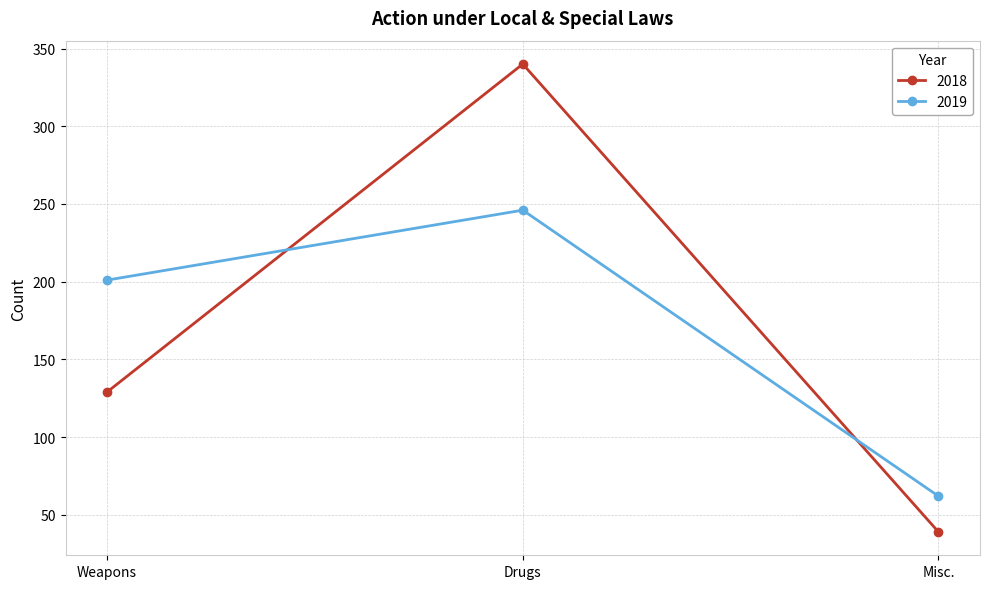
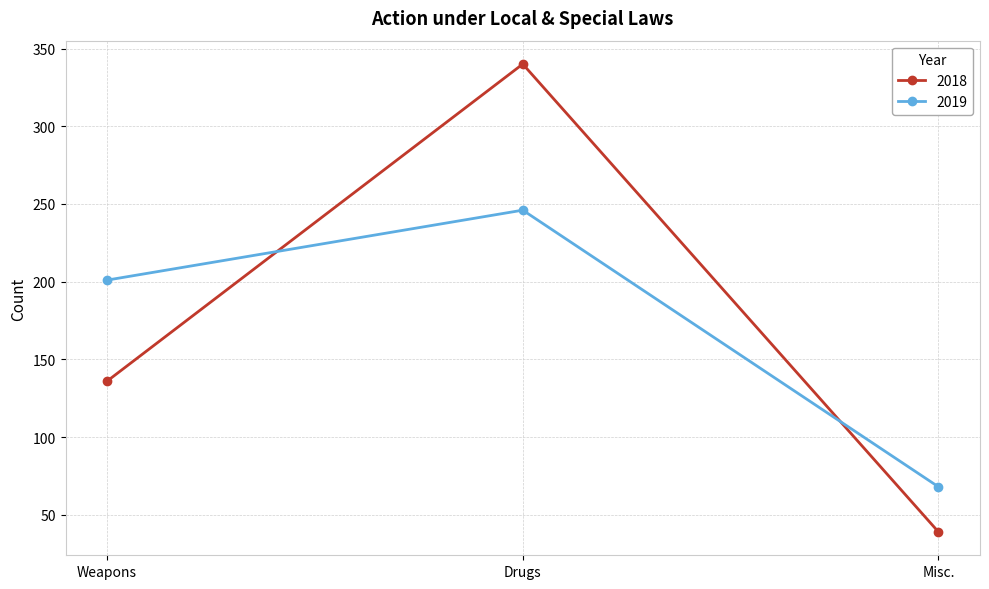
  {
    "2018": {
-     "Weapons": 129,
+     "Weapons": 136,
      "Drugs": 340,
      "Misc.": 39
    },
    "2019": {
      "Weapons": 201,
      "Drugs": 246,
-     "Misc.": 62
+     "Misc.": 68
    }
  }
